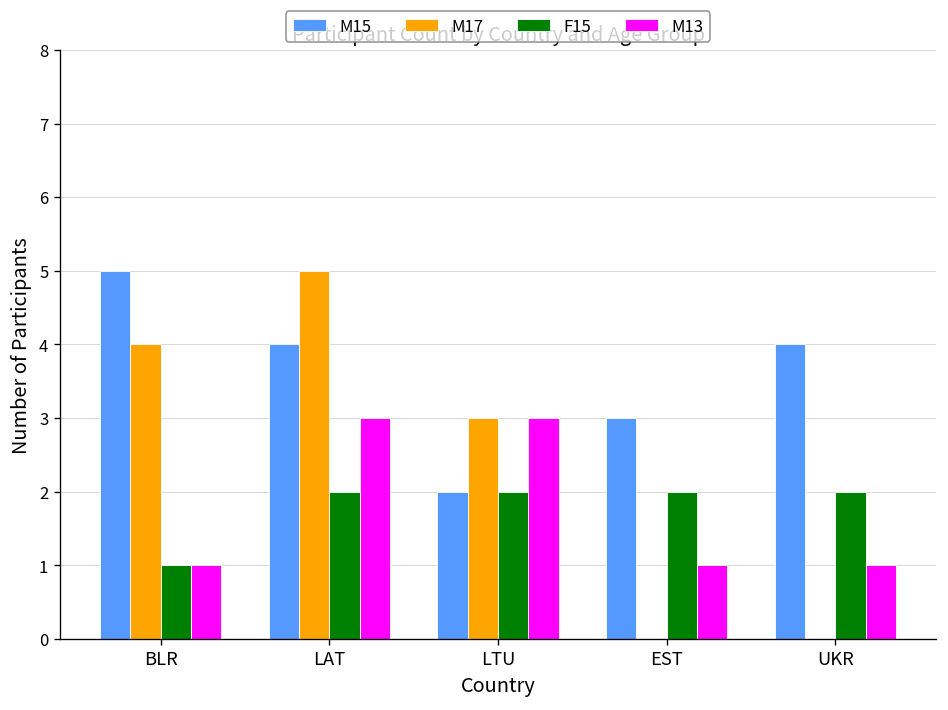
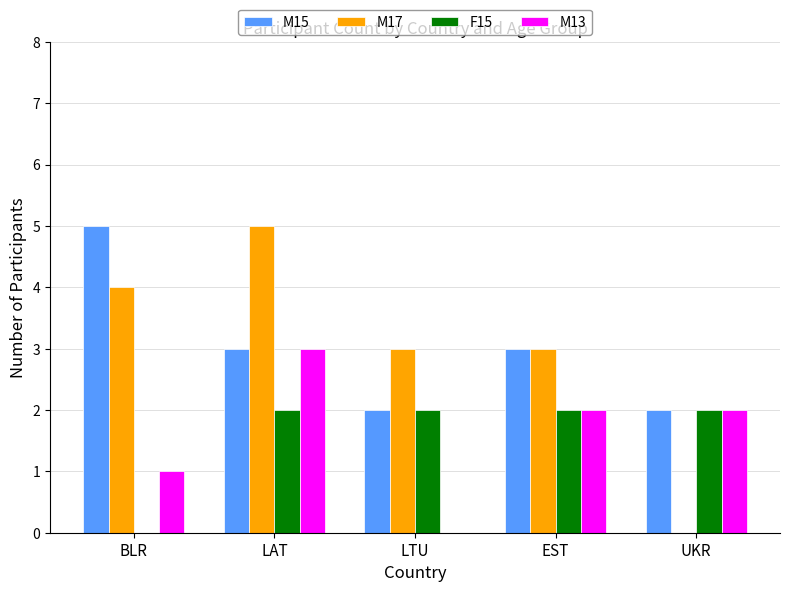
  {
    "M15": {
      "BLR": 5,
-     "LAT": 4,
+     "LAT": 3,
      "LTU": 2,
      "EST": 3,
-     "UKR": 4
+     "UKR": 2
    },
    "M17": {
      "BLR": 4,
      "LAT": 5,
      "LTU": 3,
-     "EST": 0,
+     "EST": 3,
      "UKR": 0
    },
    "F15": {
-     "BLR": 1,
+     "BLR": 0,
      "LAT": 2,
      "LTU": 2,
      "EST": 2,
      "UKR": 2
    },
    "M13": {
      "BLR": 1,
      "LAT": 3,
-     "LTU": 3,
-     "EST": 1,
-     "UKR": 1
+     "LTU": 0,
+     "EST": 2,
+     "UKR": 2
    }
  }
